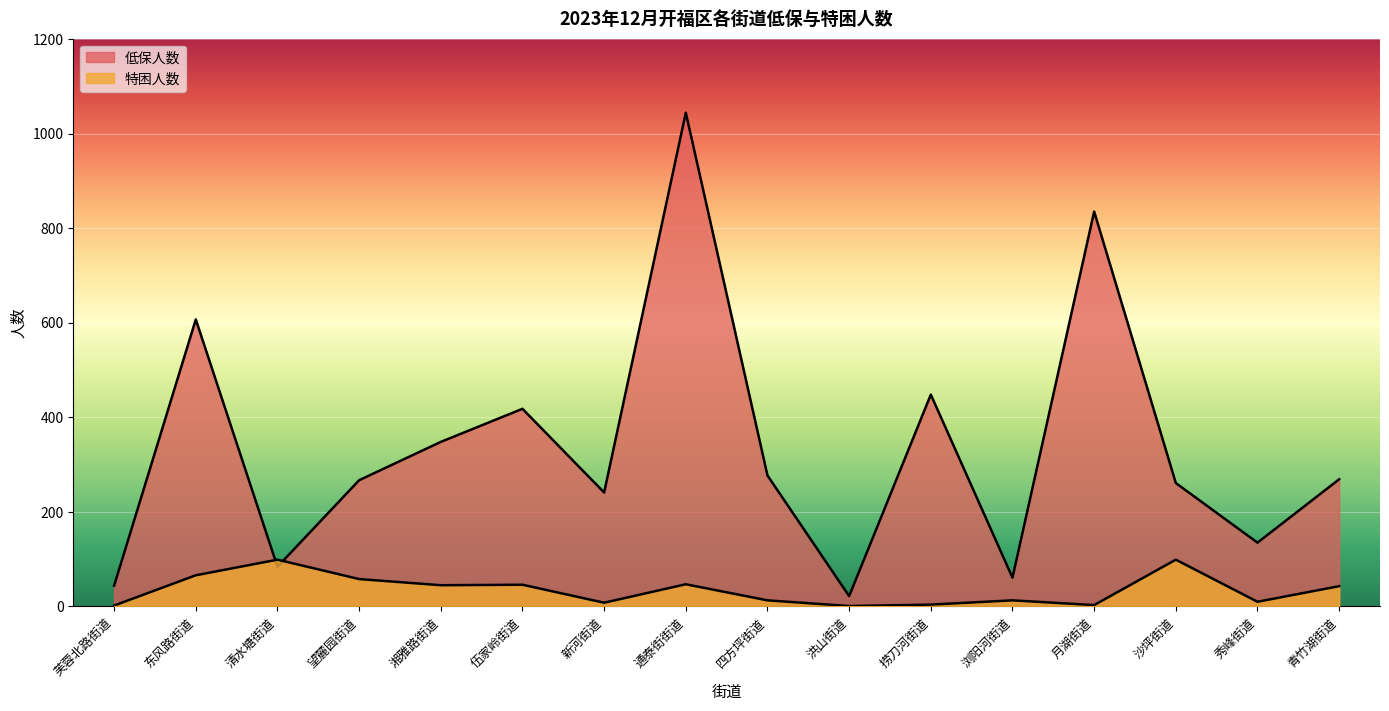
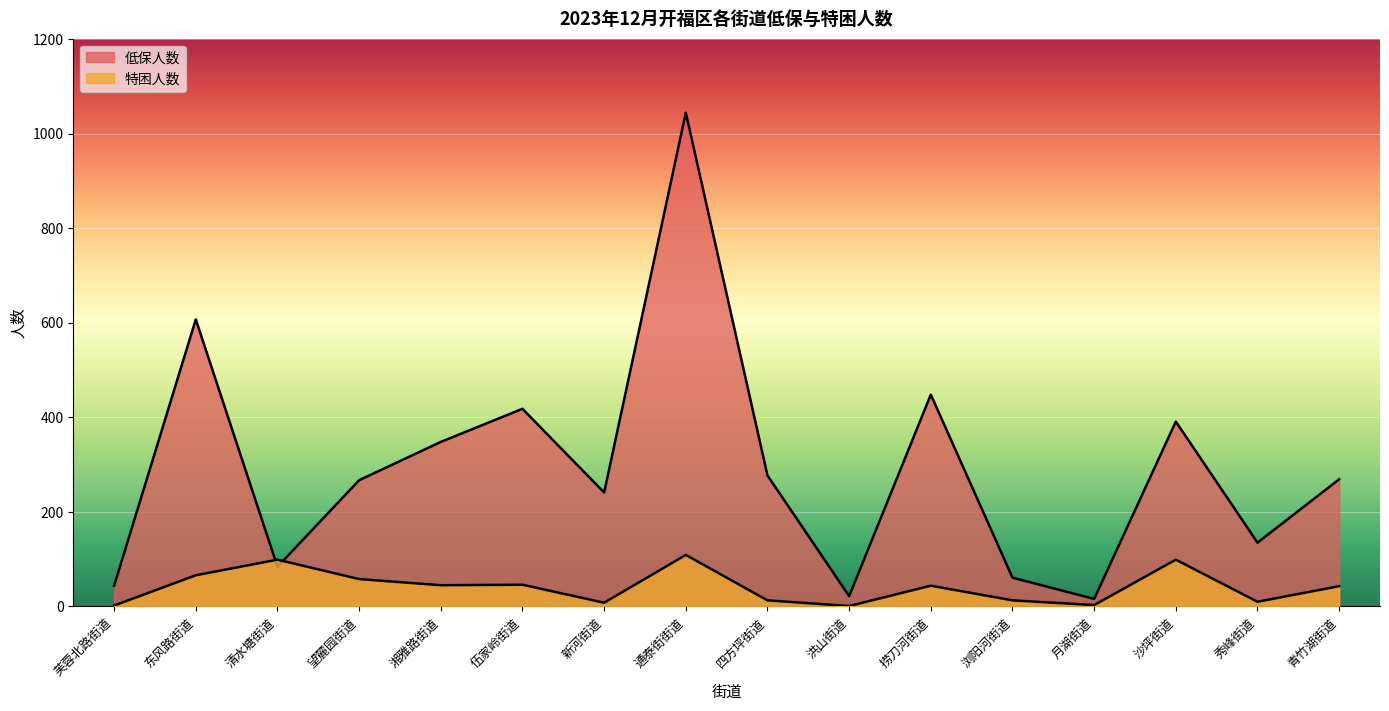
  {
    "低保人数": {
      "芙蓉北路街道": 40,
      "东风路街道": 610,
      "清水塘街道": 80,
      "望麓园街道": 270,
      "湘雅路街道": 350,
      "伍家岭街道": 420,
      "新河街道": 240,
      "通泰街街道": 1040,
      "四方坪街道": 280,
      "洪山街道": 20,
      "捞刀河街道": 450,
      "浏阳河街道": 60,
-     "月湖街道": 840,
-     "沙坪街道": 260,
+     "月湖街道": 20,
+     "沙坪街道": 390,
      "秀峰街道": 140,
      "青竹湖街道": 270
    },
    "特困人数": {
      "芙蓉北路街道": 0,
      "东风路街道": 70,
      "清水塘街道": 100,
      "望麓园街道": 60,
      "湘雅路街道": 50,
      "伍家岭街道": 50,
      "新河街道": 10,
-     "通泰街街道": 50,
+     "通泰街街道": 110,
      "四方坪街道": 10,
      "洪山街道": 0,
-     "捞刀河街道": 0,
+     "捞刀河街道": 40,
      "浏阳河街道": 10,
      "月湖街道": 0,
      "沙坪街道": 100,
      "秀峰街道": 10,
      "青竹湖街道": 40
    }
  }
